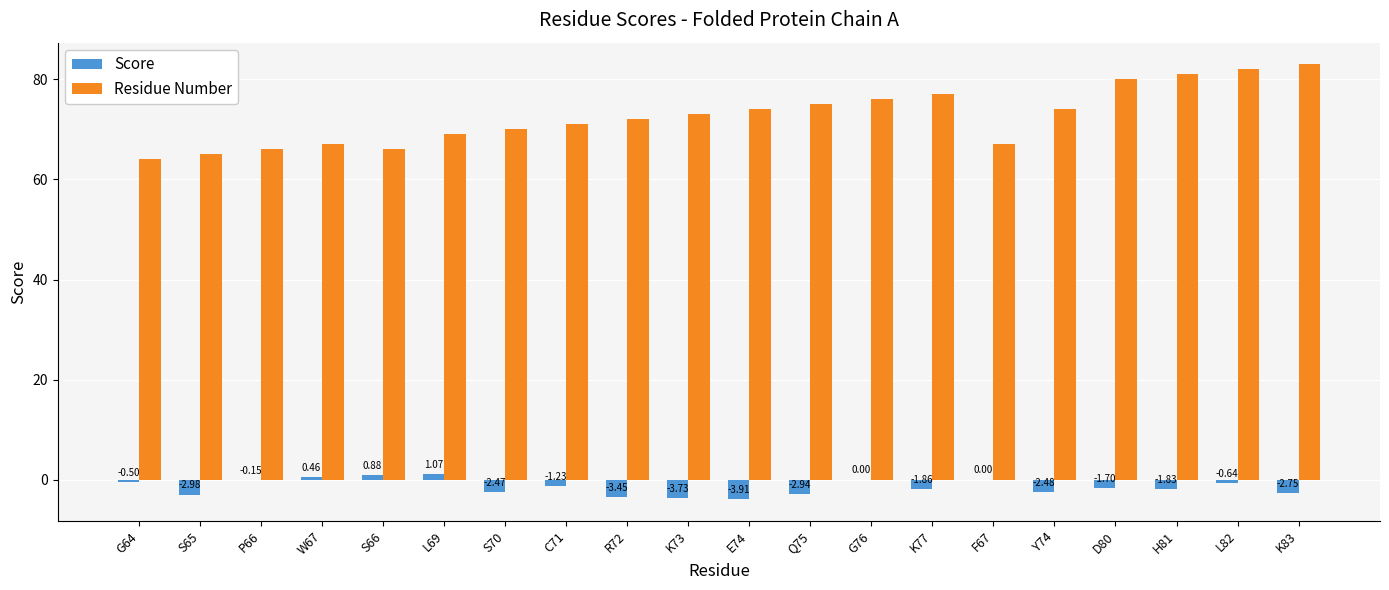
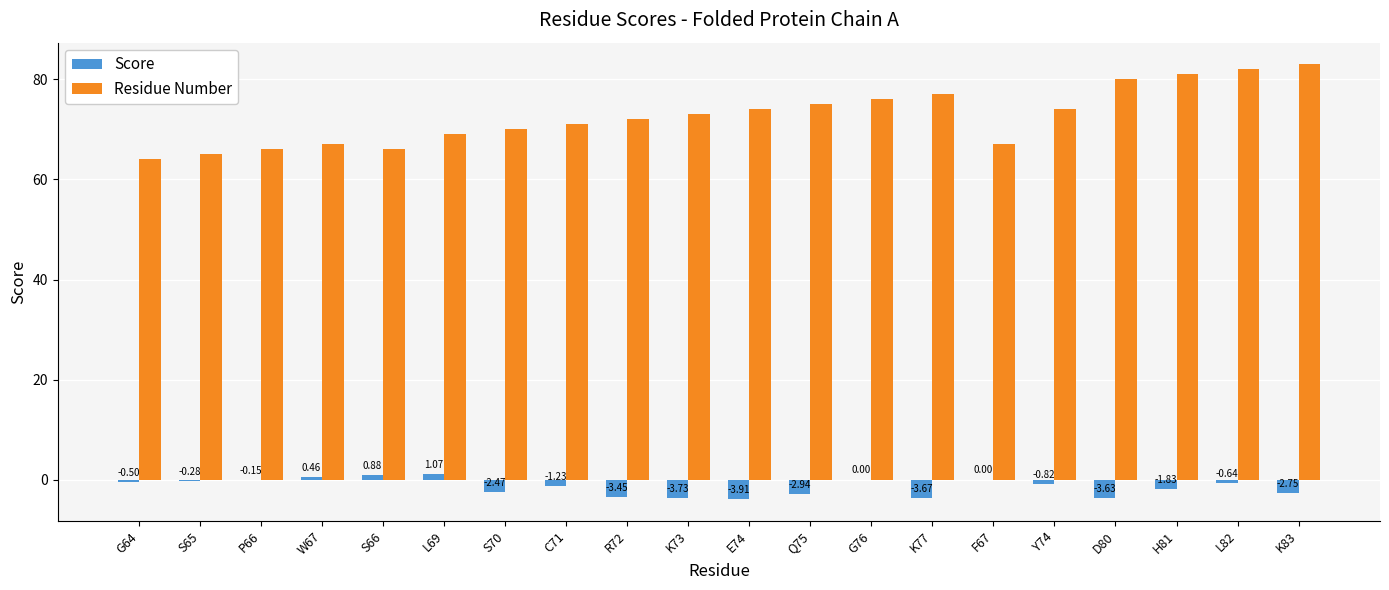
  {
    "Score": {
      "G64": -0.50,
-     "S65": -2.98,
+     "S65": -0.28,
      "P66": -0.15,
      "W67": 0.46,
      "S66": 0.88,
      "L69": 1.07,
      "S70": -2.47,
      "C71": -1.23,
      "R72": -3.45,
      "K73": -3.73,
      "E74": -3.91,
      "Q75": -2.94,
      "G76": 0.00,
-     "K77": -1.86,
+     "K77": -3.67,
      "F67": 0.00,
-     "Y74": -2.48,
-     "D80": -1.70,
+     "Y74": -0.82,
+     "D80": -3.63,
      "H81": -1.83,
      "L82": -0.64,
      "K83": -2.75
    },
    "Residue Number": {
      "G64": 64,
      "S65": 65,
      "P66": 66,
      "W67": 67,
      "S66": 66,
      "L69": 69,
      "S70": 70,
      "C71": 71,
      "R72": 72,
      "K73": 73,
      "E74": 74,
      "Q75": 75,
      "G76": 76,
      "K77": 77,
      "F67": 67,
      "Y74": 74,
      "D80": 80,
      "H81": 81,
      "L82": 82,
      "K83": 83
    }
  }
